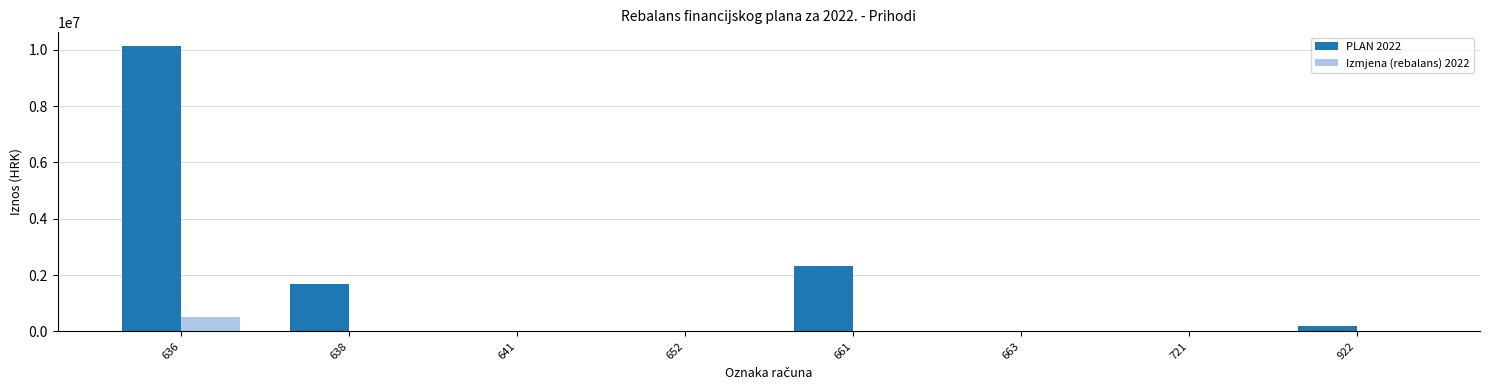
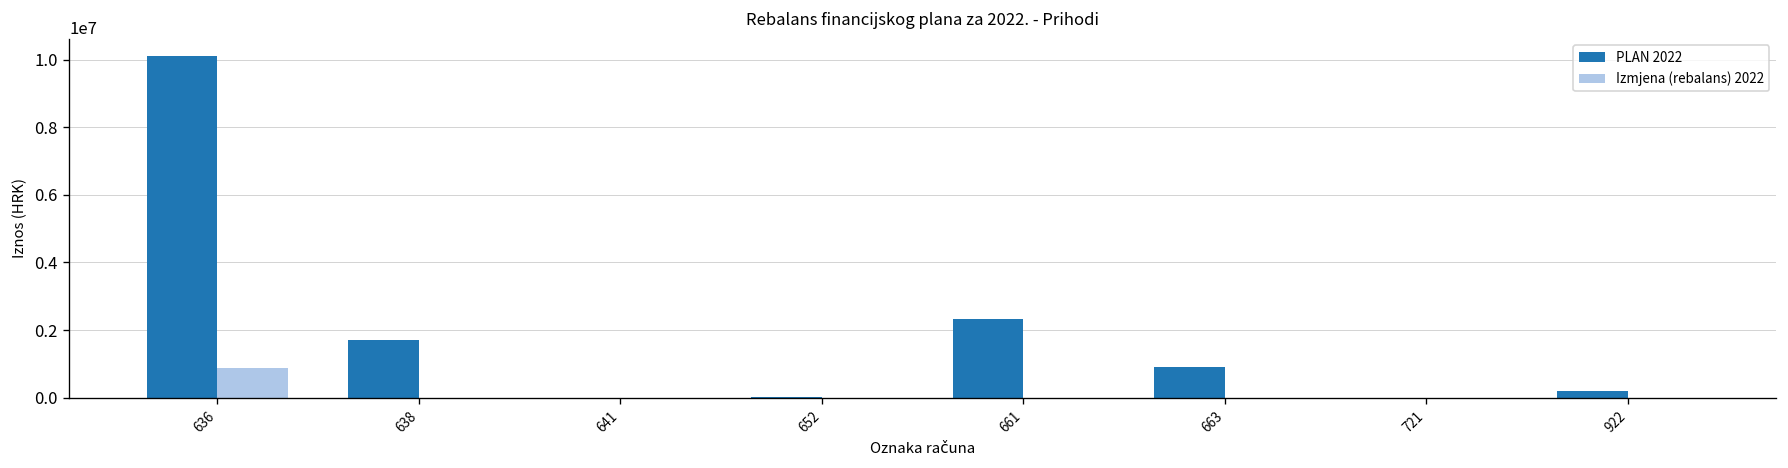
  {
    "PLAN 2022": {
      "636": 10100000,
      "638": 1700000,
      "641": 0,
      "661": 2300000,
-     "663": 0,
+     "663": 900000,
      "721": 0,
      "922": 200000
    },
    "Izmjena (rebalans) 2022": {
-     "636": 500000,
+     "636": 900000,
      "638": 0,
      "641": 0,
      "661": 0,
      "663": 0,
      "721": 0,
      "922": 0
    }
  }
